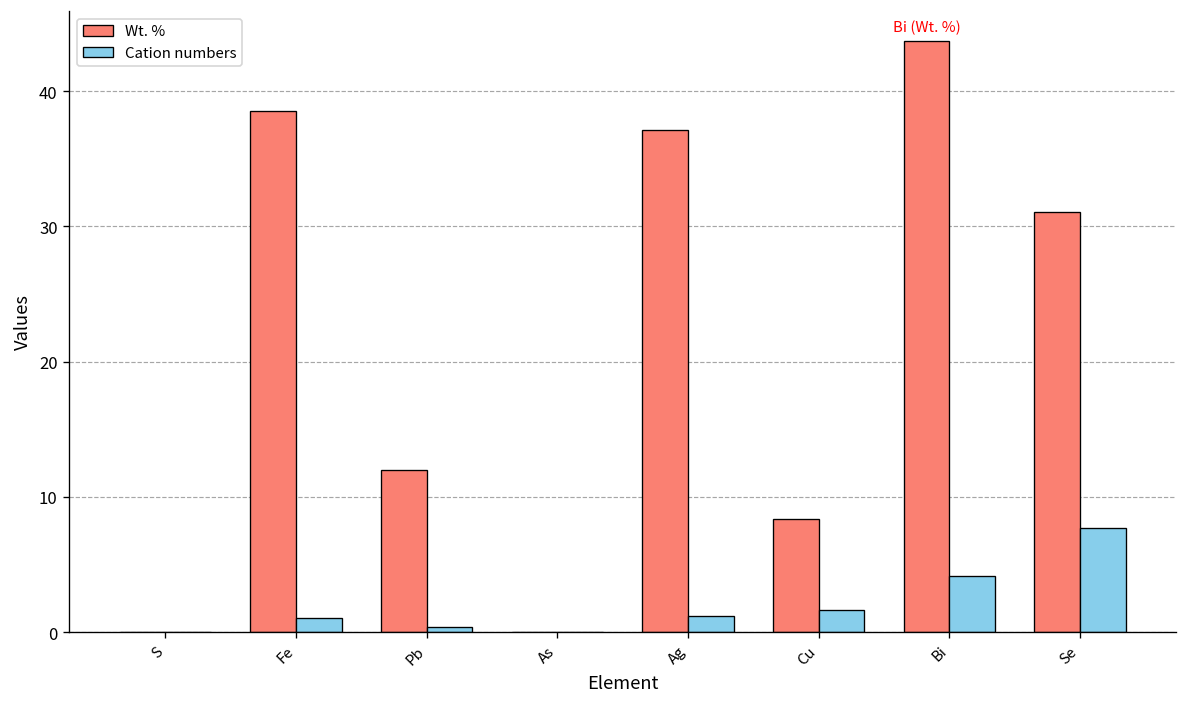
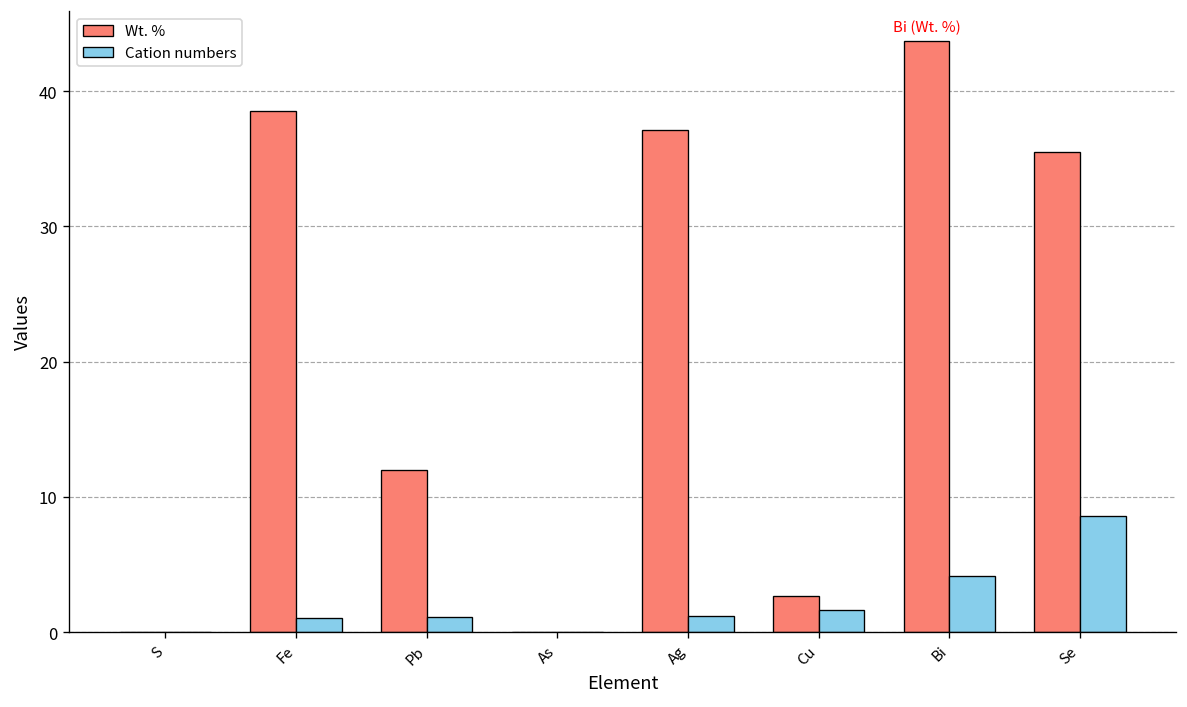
  {
    "Wt. %": {
      "Fe": 38.5,
      "Pb": 12.0,
      "As": 0.0,
      "Ag": 37.1,
-     "Cu": 8.4,
+     "Cu": 2.7,
      "Bi": 43.7,
-     "Se": 31.0
+     "Se": 35.5
    },
    "Cation numbers": {
      "Fe": 1.0,
-     "Pb": 0.4,
+     "Pb": 1.1,
      "As": 0.0,
      "Ag": 1.2,
      "Cu": 1.7,
      "Bi": 4.1,
-     "Se": 7.7
+     "Se": 8.6
    }
  }
